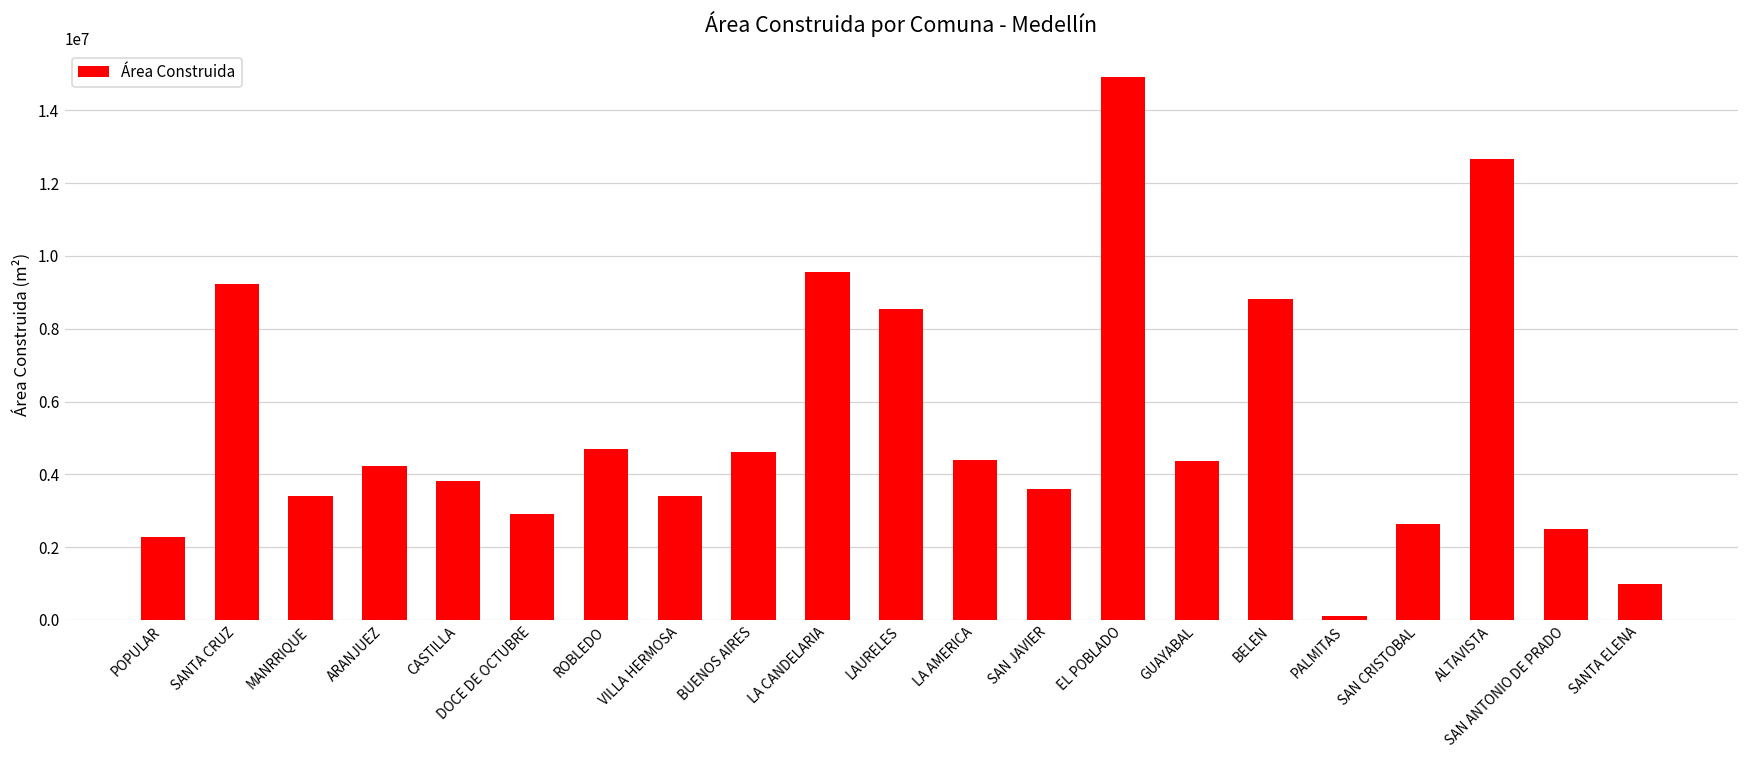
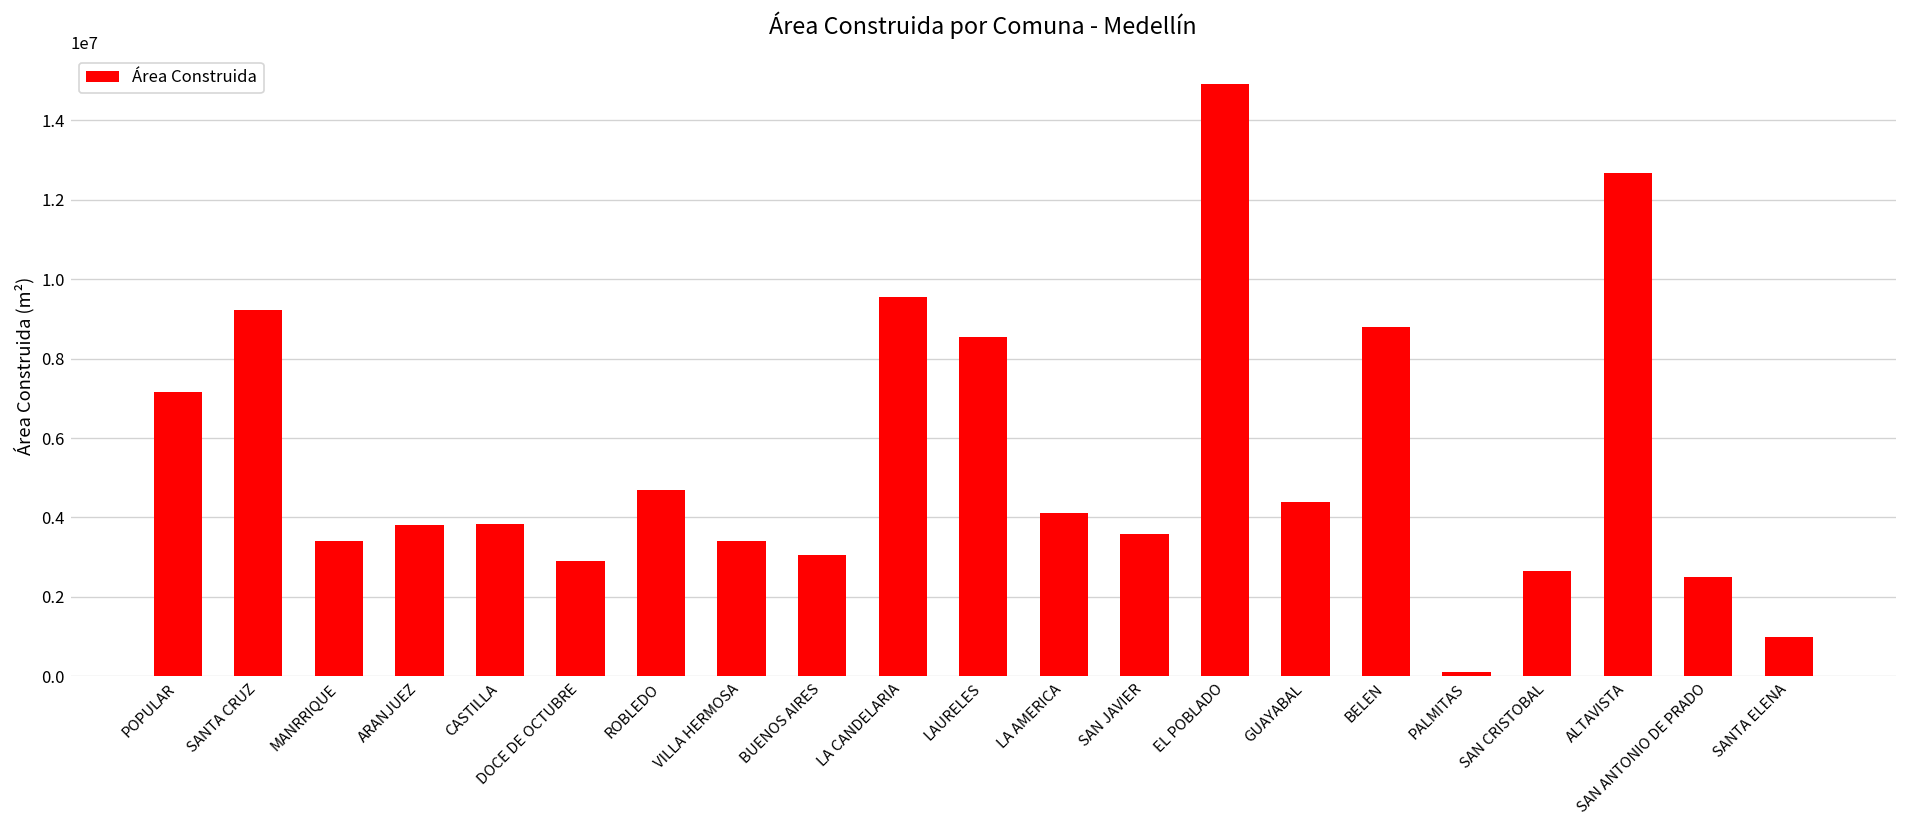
  {
-   "POPULAR": 2300000,
+   "POPULAR": 7200000,
    "SANTA CRUZ": 9200000,
    "MANRRIQUE": 3400000,
-   "ARANJUEZ": 4200000,
+   "ARANJUEZ": 3800000,
    "CASTILLA": 3800000,
    "DOCE DE OCTUBRE": 2900000,
    "ROBLEDO": 4700000,
    "VILLA HERMOSA": 3400000,
-   "BUENOS AIRES": 4600000,
+   "BUENOS AIRES": 3100000,
    "LA CANDELARIA": 9600000,
    "LAURELES": 8600000,
-   "LA AMERICA": 4400000,
+   "LA AMERICA": 4100000,
    "SAN JAVIER": 3600000,
    "EL POBLADO": 14900000,
    "GUAYABAL": 4400000,
    "BELEN": 8800000,
    "PALMITAS": 100000,
    "SAN CRISTOBAL": 2600000,
    "ALTAVISTA": 12700000,
    "SAN ANTONIO DE PRADO": 2500000,
    "SANTA ELENA": 1000000
  }
